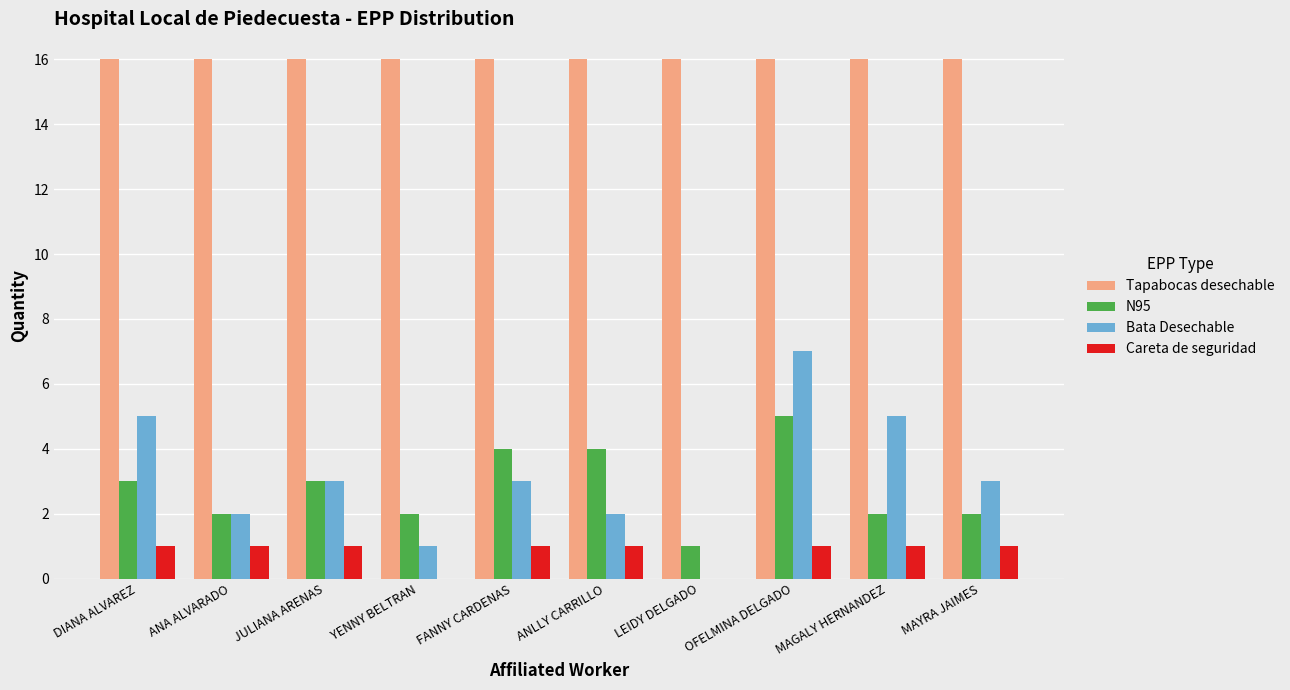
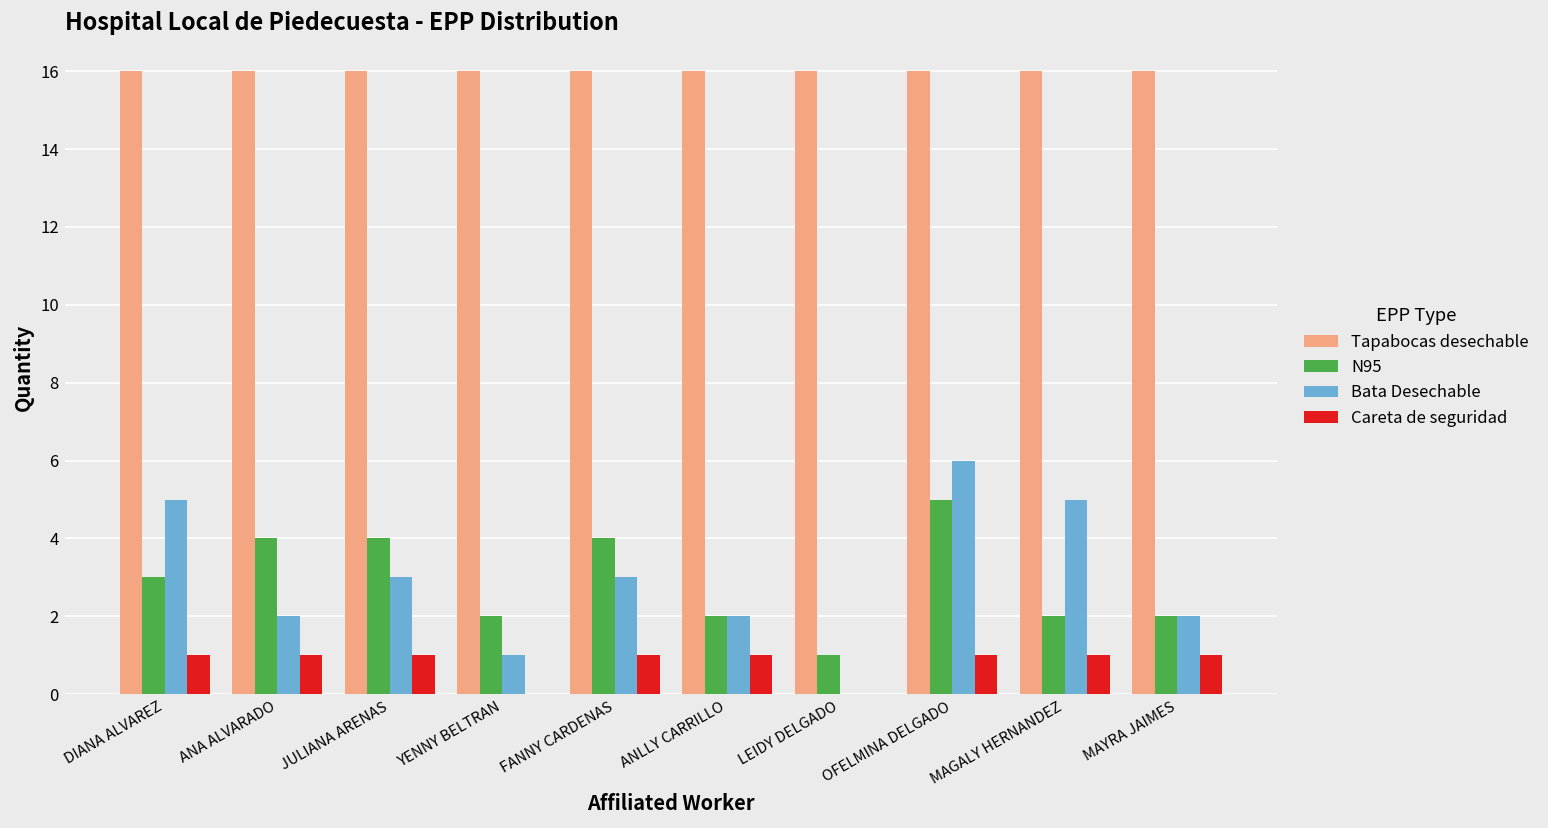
  {
    "Tapabocas desechable": {
      "DIANA ALVAREZ": 16,
      "ANA ALVARADO": 16,
      "JULIANA ARENAS": 16,
      "YENNY BELTRAN": 16,
      "FANNY CARDENAS": 16,
      "ANLLY CARRILLO": 16,
      "LEIDY DELGADO": 16,
      "OFELMINA DELGADO": 16,
      "MAGALY HERNANDEZ": 16,
      "MAYRA JAIMES": 16
    },
    "N95": {
      "DIANA ALVAREZ": 3,
-     "ANA ALVARADO": 2,
-     "JULIANA ARENAS": 3,
+     "ANA ALVARADO": 4,
+     "JULIANA ARENAS": 4,
      "YENNY BELTRAN": 2,
      "FANNY CARDENAS": 4,
-     "ANLLY CARRILLO": 4,
+     "ANLLY CARRILLO": 2,
      "LEIDY DELGADO": 1,
      "OFELMINA DELGADO": 5,
      "MAGALY HERNANDEZ": 2,
      "MAYRA JAIMES": 2
    },
    "Bata Desechable": {
      "DIANA ALVAREZ": 5,
      "ANA ALVARADO": 2,
      "JULIANA ARENAS": 3,
      "YENNY BELTRAN": 1,
      "FANNY CARDENAS": 3,
      "ANLLY CARRILLO": 2,
      "LEIDY DELGADO": 0,
-     "OFELMINA DELGADO": 7,
+     "OFELMINA DELGADO": 6,
      "MAGALY HERNANDEZ": 5,
-     "MAYRA JAIMES": 3
+     "MAYRA JAIMES": 2
    },
    "Careta de seguridad": {
      "DIANA ALVAREZ": 1,
      "ANA ALVARADO": 1,
      "JULIANA ARENAS": 1,
      "YENNY BELTRAN": 0,
      "FANNY CARDENAS": 1,
      "ANLLY CARRILLO": 1,
      "LEIDY DELGADO": 0,
      "OFELMINA DELGADO": 1,
      "MAGALY HERNANDEZ": 1,
      "MAYRA JAIMES": 1
    }
  }
